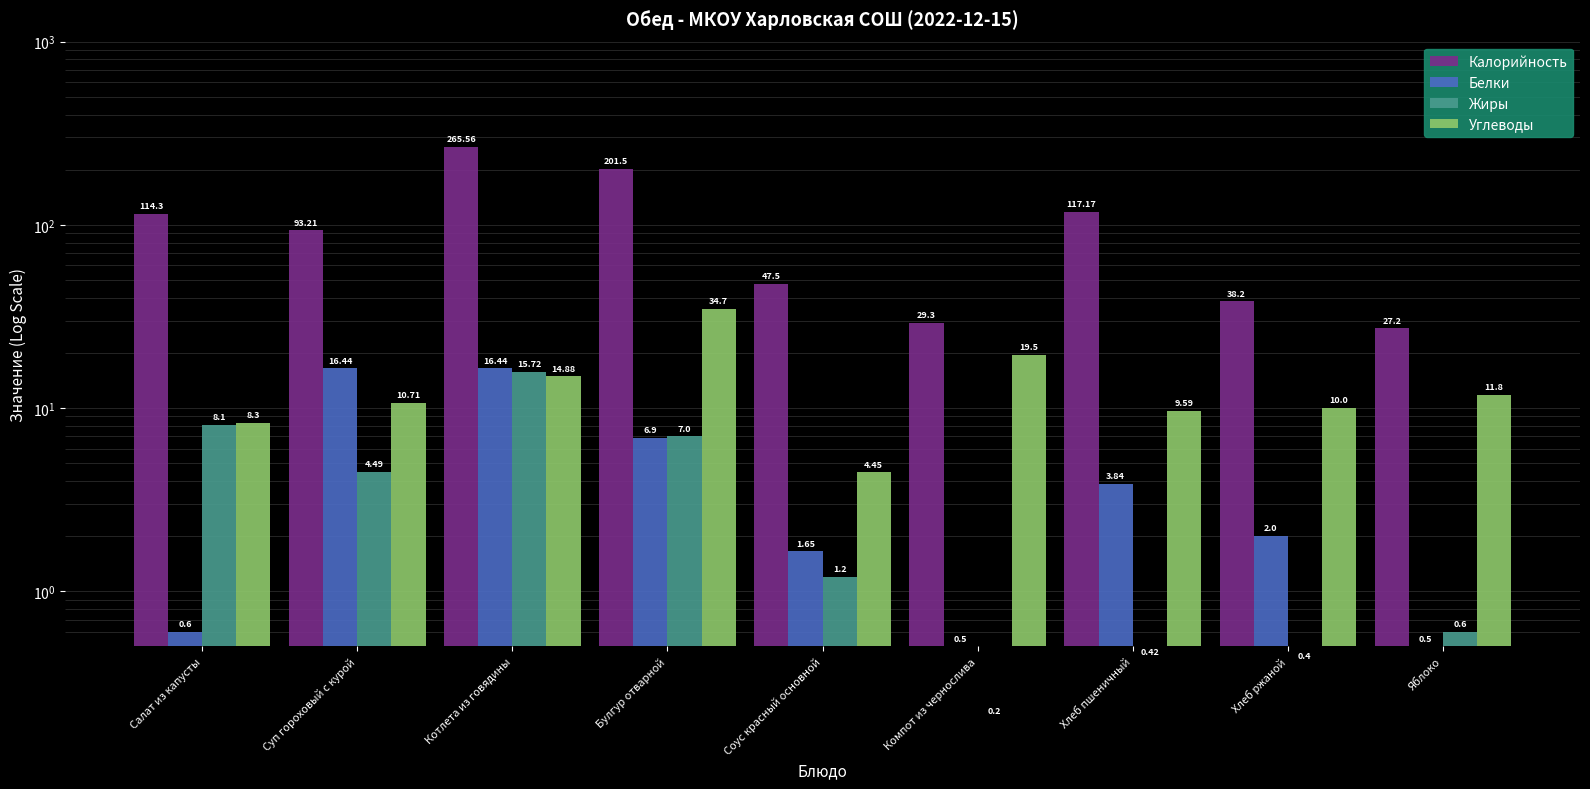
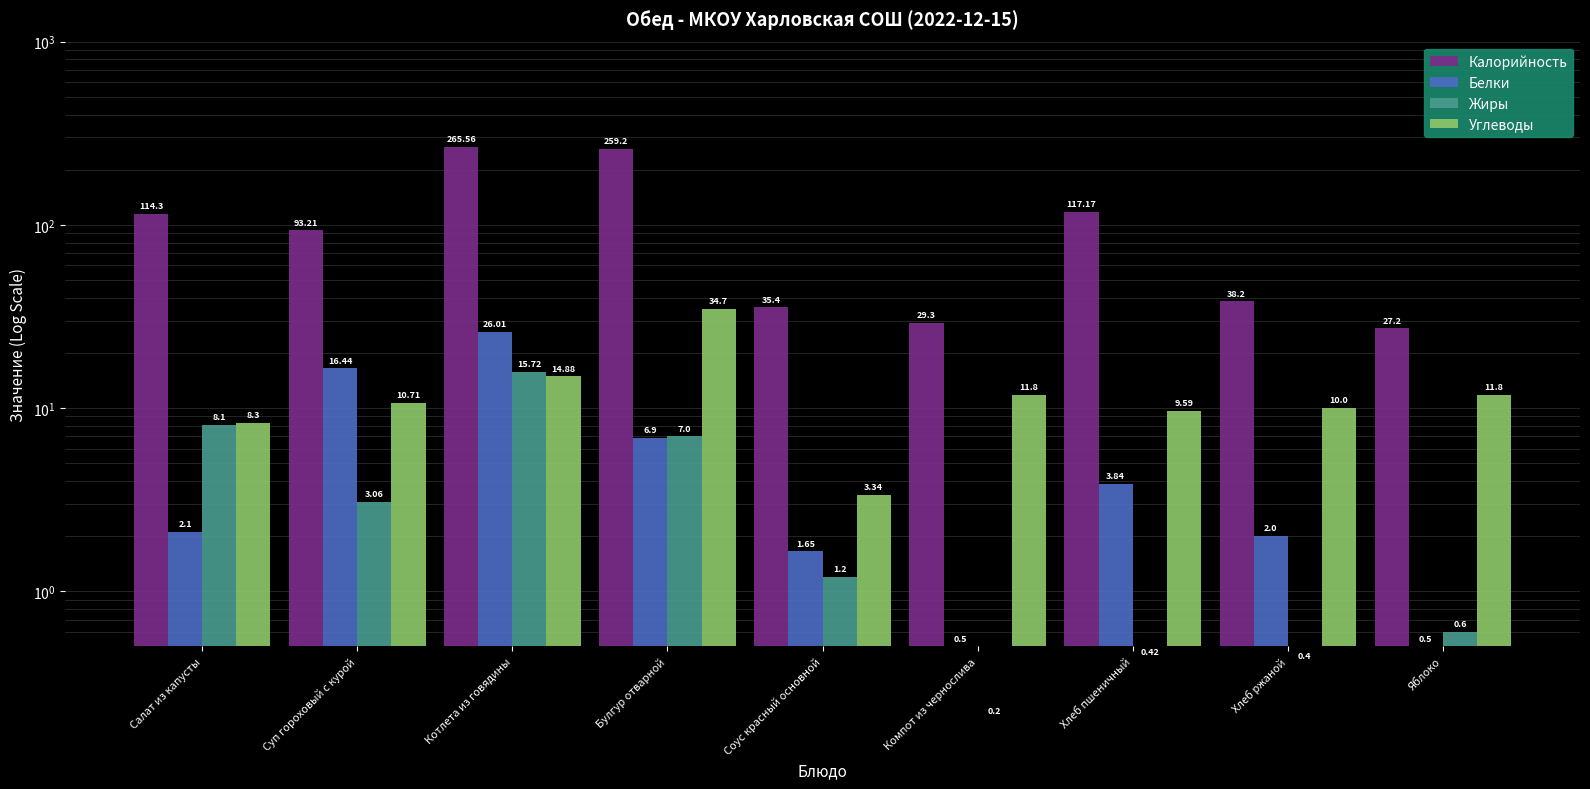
  {
    "Калорийность": {
      "Салат из капусты": 114.3,
      "Суп гороховый с курой": 93.21,
      "Котлета из говядины": 265.56,
-     "Булгур отварной": 201.5,
-     "Соус красный основной": 47.5,
+     "Булгур отварной": 259.2,
+     "Соус красный основной": 35.4,
      "Компот из чернослива": 29.3,
      "Хлеб пшеничный": 117.17,
      "Хлеб ржаной": 38.2,
      "Яблоко": 27.2
    },
    "Белки": {
-     "Салат из капусты": 0.6,
+     "Салат из капусты": 2.1,
      "Суп гороховый с курой": 16.44,
-     "Котлета из говядины": 16.44,
+     "Котлета из говядины": 26.01,
      "Булгур отварной": 6.9,
      "Соус красный основной": 1.65,
      "Компот из чернослива": 0.5,
      "Хлеб пшеничный": 3.84,
      "Хлеб ржаной": 2.0,
      "Яблоко": 0.5
    },
    "Жиры": {
      "Салат из капусты": 8.1,
-     "Суп гороховый с курой": 4.49,
+     "Суп гороховый с курой": 3.06,
      "Котлета из говядины": 15.72,
      "Булгур отварной": 7.0,
      "Соус красный основной": 1.2,
      "Яблоко": 0.6
    },
    "Углеводы": {
      "Салат из капусты": 8.3,
      "Суп гороховый с курой": 10.71,
      "Котлета из говядины": 14.88,
      "Булгур отварной": 34.7,
-     "Соус красный основной": 4.45,
-     "Компот из чернослива": 19.5,
+     "Соус красный основной": 3.34,
+     "Компот из чернослива": 11.8,
      "Хлеб пшеничный": 9.59,
      "Хлеб ржаной": 10.0,
      "Яблоко": 11.8
    }
  }
